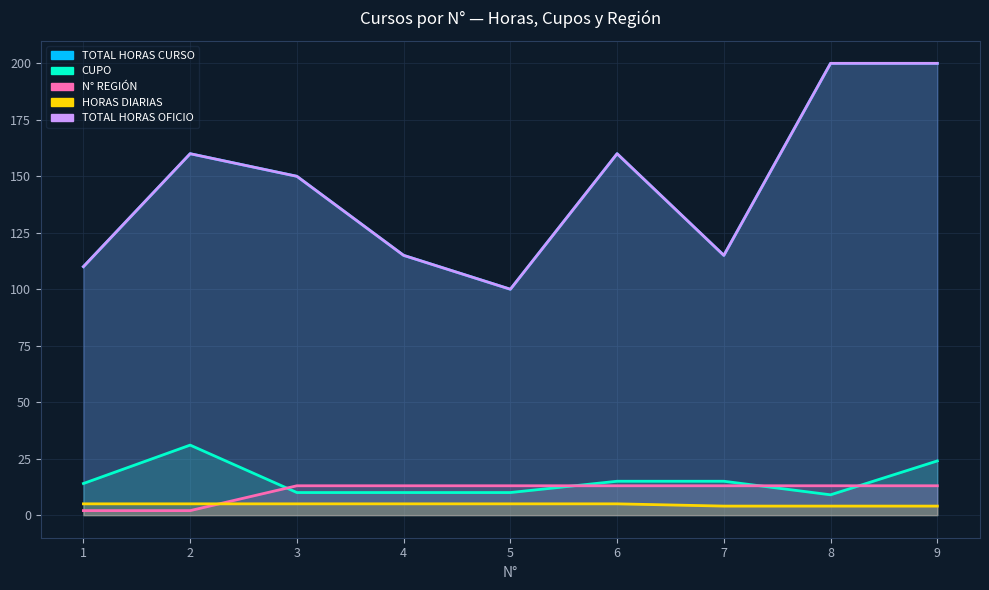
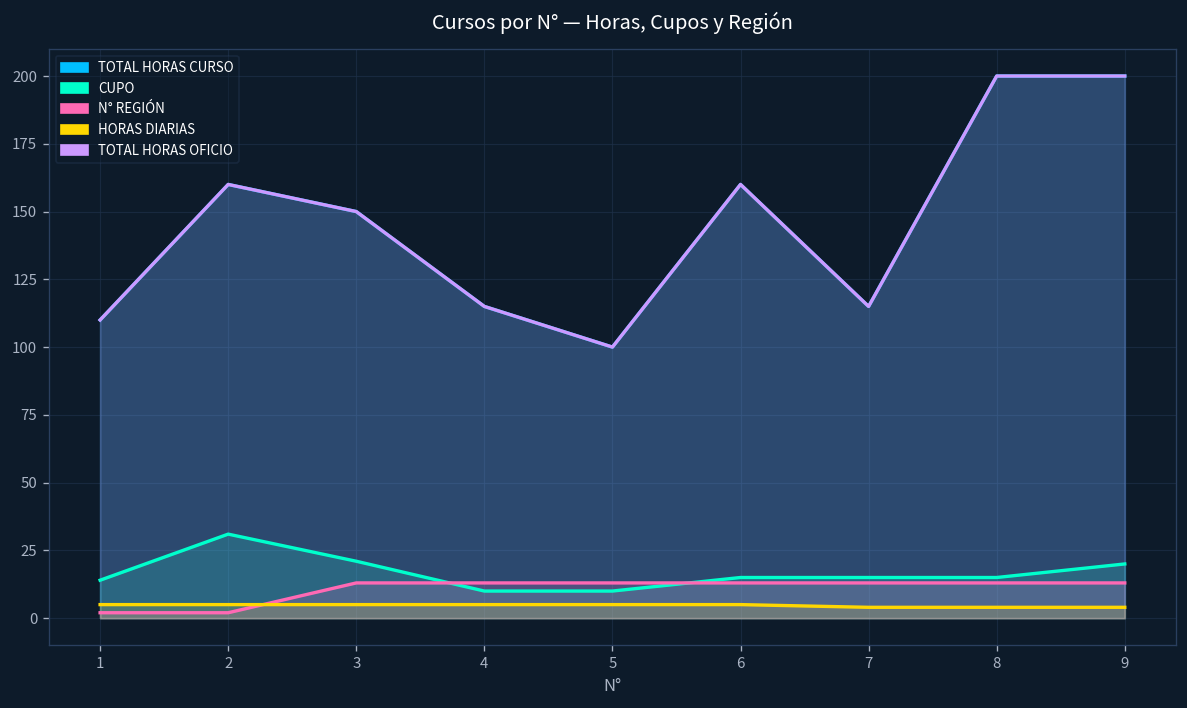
  {
    "CUPO": {
      "1": 14,
      "2": 31,
-     "3": 10,
+     "3": 21,
      "4": 10,
      "5": 10,
      "6": 15,
      "7": 15,
-     "8": 9,
-     "9": 24
+     "8": 15,
+     "9": 20
    }
  }
